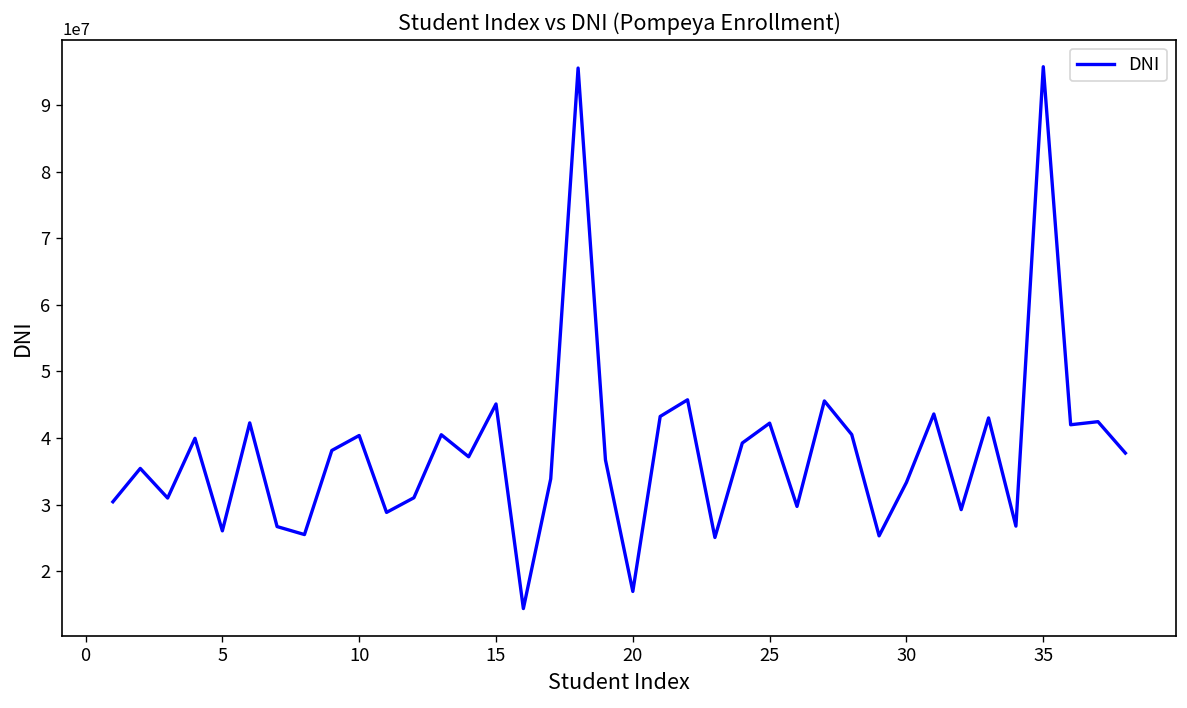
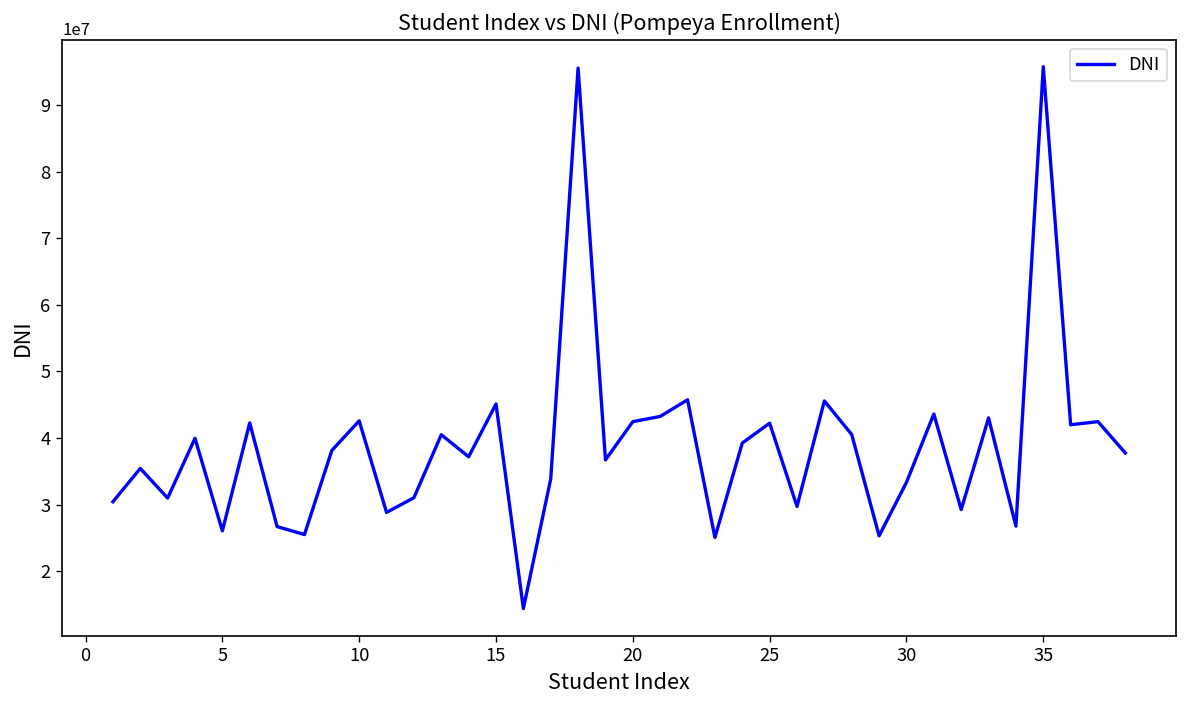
  {
    "5": 26000000,
-   "10": 40000000,
+   "10": 43000000,
    "15": 45000000,
-   "20": 17000000,
+   "20": 42000000,
    "25": 42000000,
    "30": 33000000,
    "35": 96000000
  }
